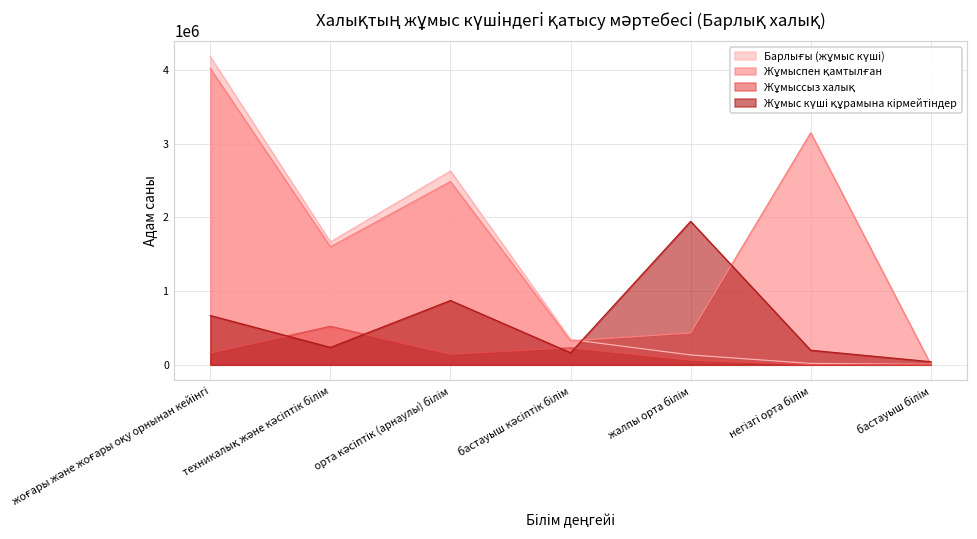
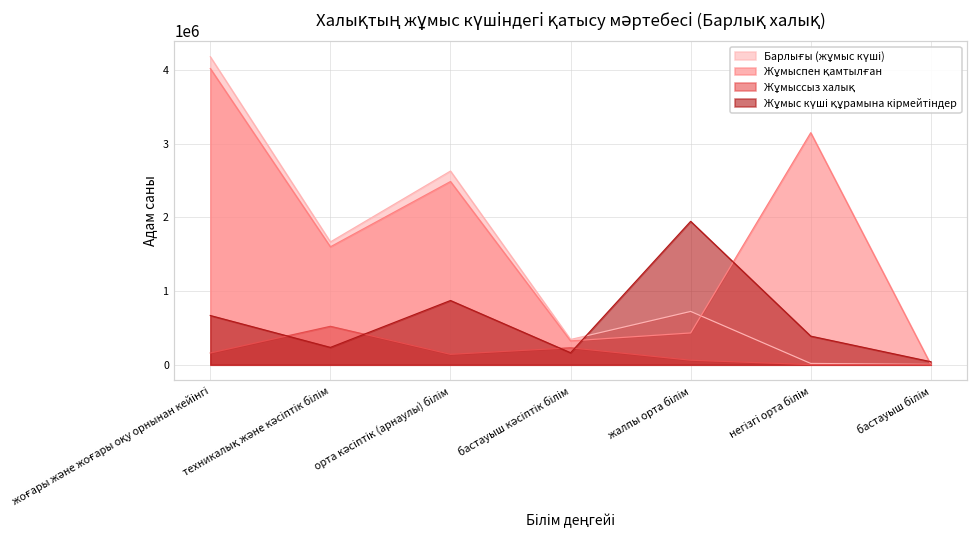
  {
    "Барлығы (жұмыс күші)": {
      "жоғары және жоғары оқу орнынан кейінгі": 4200000,
      "техникалық және кәсіптік білім": 1700000,
      "орта кәсіптік (арнаулы) білім": 2600000,
-     "жалпы орта білім": 100000
+     "жалпы орта білім": 700000
    },
    "Жұмыспен қамтылған": {
      "жоғары және жоғары оқу орнынан кейінгі": 4000000,
      "техникалық және кәсіптік білім": 1600000,
      "орта кәсіптік (арнаулы) білім": 2500000,
      "жалпы орта білім": 400000,
      "негізгі орта білім": 3100000
    },
    "Жұмыссыз халық": {
      "жоғары және жоғары оқу орнынан кейінгі": 200000,
      "техникалық және кәсіптік білім": 500000,
      "орта кәсіптік (арнаулы) білім": 100000,
      "бастауыш кәсіптік білім": 200000,
      "жалпы орта білім": 100000
    },
    "Жұмыс күші құрамына кірмейтіндер": {
      "жоғары және жоғары оқу орнынан кейінгі": 700000,
      "техникалық және кәсіптік білім": 200000,
      "орта кәсіптік (арнаулы) білім": 900000,
      "бастауыш кәсіптік білім": 200000,
      "жалпы орта білім": 1900000,
-     "негізгі орта білім": 200000
+     "негізгі орта білім": 400000
    }
  }
